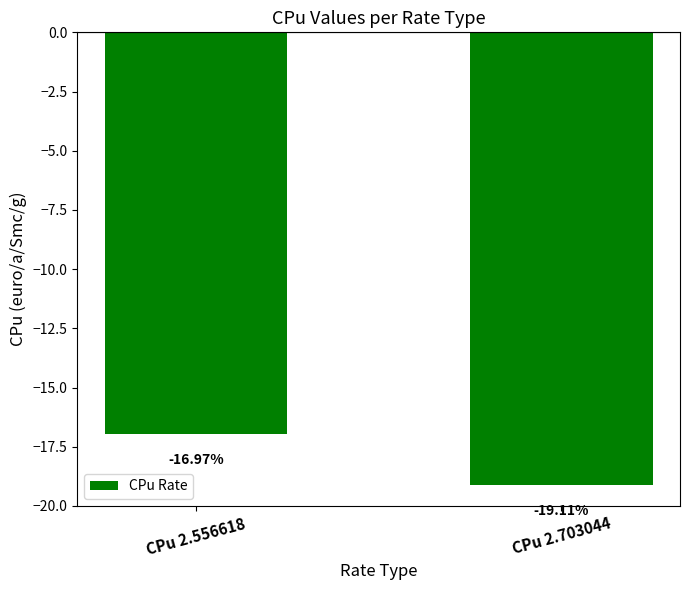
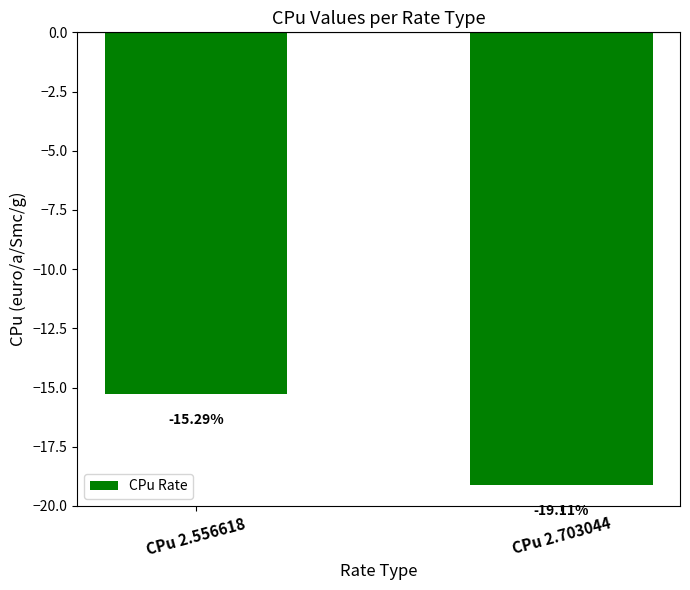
  {
-   "CPu 2.556618": "-16.97%",
+   "CPu 2.556618": "-15.29%",
    "CPu 2.703044": "-19.11%"
  }
